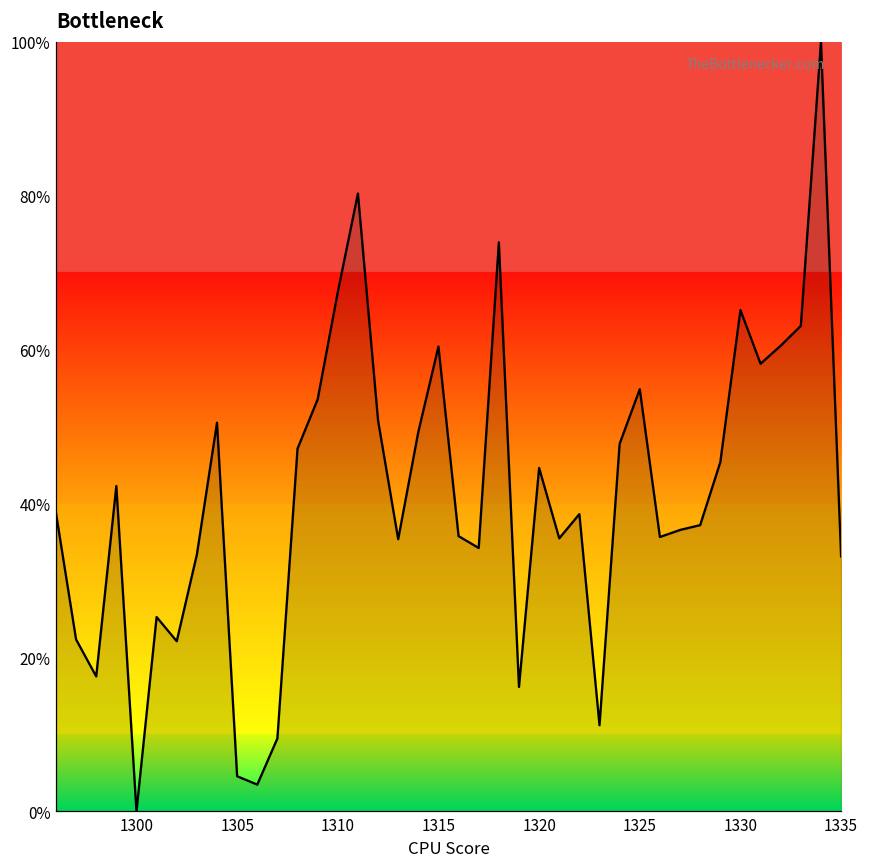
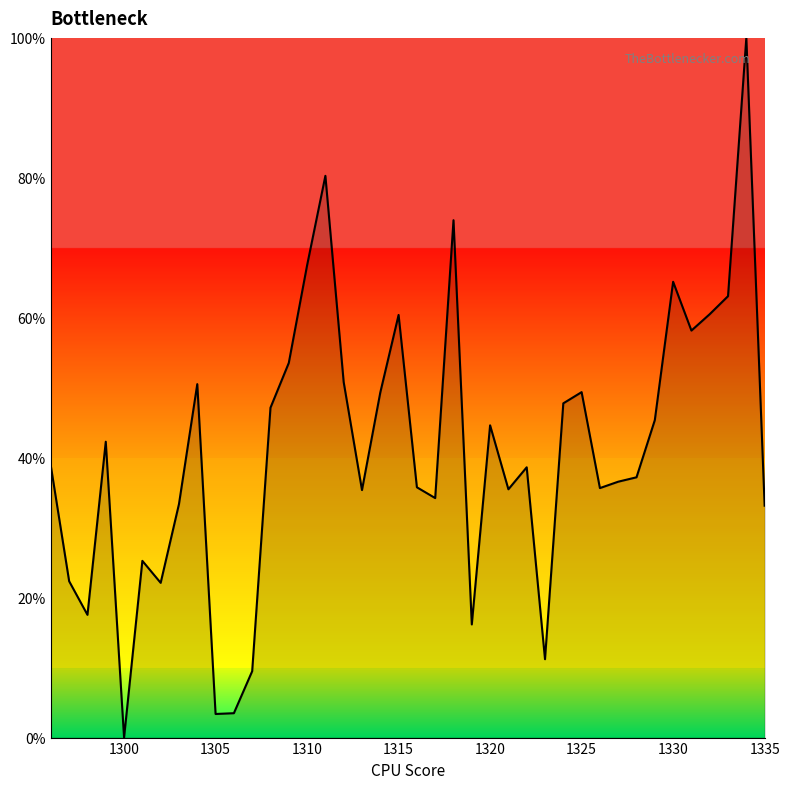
  {
    "1300": "0%",
-   "1305": "5%",
+   "1305": "3%",
    "1310": "67%",
    "1315": "60%",
    "1320": "45%",
-   "1325": "55%",
+   "1325": "49%",
    "1330": "65%",
    "1335": "33%"
  }
